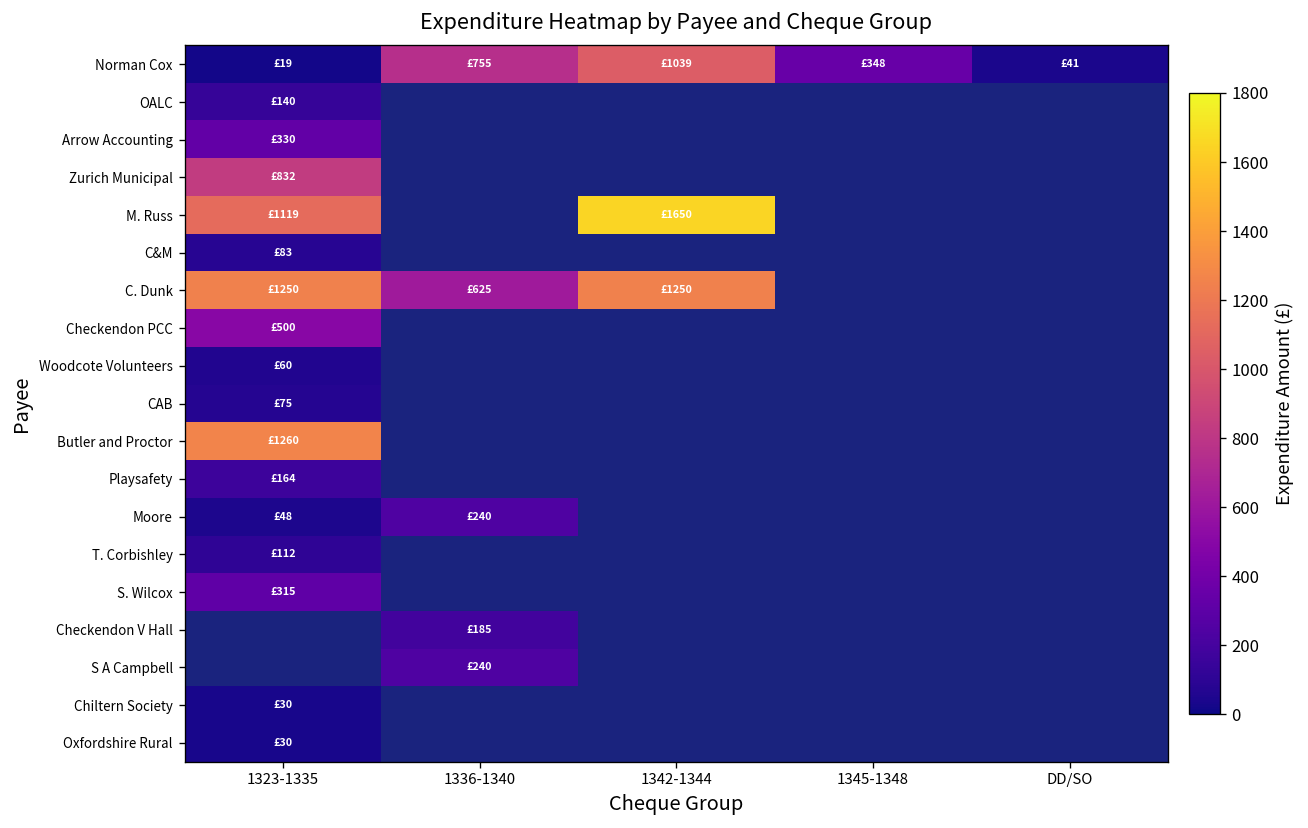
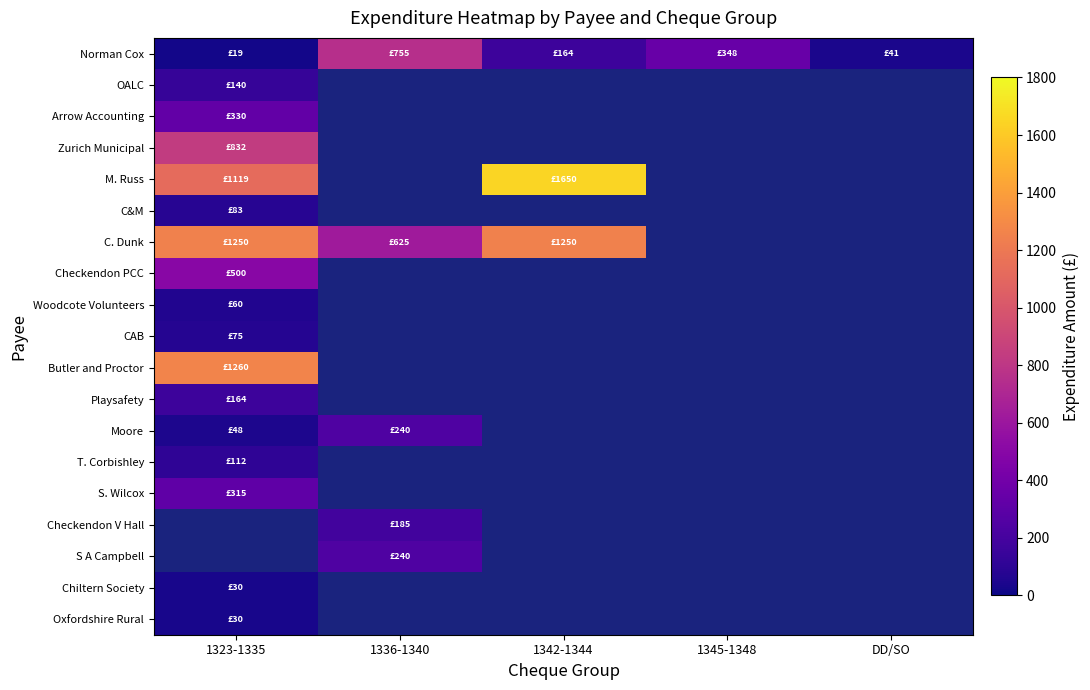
  {
    "Norman Cox": {
      "1323-1335": "£19",
      "1336-1340": "£755",
-     "1342-1344": "£1039",
+     "1342-1344": "£164",
      "1345-1348": "£348",
      "DD/SO": "£41"
    },
    "OALC": {
      "1323-1335": "£140"
    },
    "Arrow Accounting": {
      "1323-1335": "£330"
    },
    "Zurich Municipal": {
      "1323-1335": "£832"
    },
    "M. Russ": {
      "1323-1335": "£1119",
      "1342-1344": "£1650"
    },
    "C&M": {
      "1323-1335": "£83"
    },
    "C. Dunk": {
      "1323-1335": "£1250",
      "1336-1340": "£625",
      "1342-1344": "£1250"
    },
    "Checkendon PCC": {
      "1323-1335": "£500"
    },
    "Woodcote Volunteers": {
      "1323-1335": "£60"
    },
    "CAB": {
      "1323-1335": "£75"
    },
    "Butler and Proctor": {
      "1323-1335": "£1260"
    },
    "Playsafety": {
      "1323-1335": "£164"
    },
    "Moore": {
      "1323-1335": "£48",
      "1336-1340": "£240"
    },
    "T. Corbishley": {
      "1323-1335": "£112"
    },
    "S. Wilcox": {
      "1323-1335": "£315"
    },
    "Checkendon V Hall": {
      "1336-1340": "£185"
    },
    "S A Campbell": {
      "1336-1340": "£240"
    },
    "Chiltern Society": {
      "1323-1335": "£30"
    },
    "Oxfordshire Rural": {
      "1323-1335": "£30"
    }
  }
